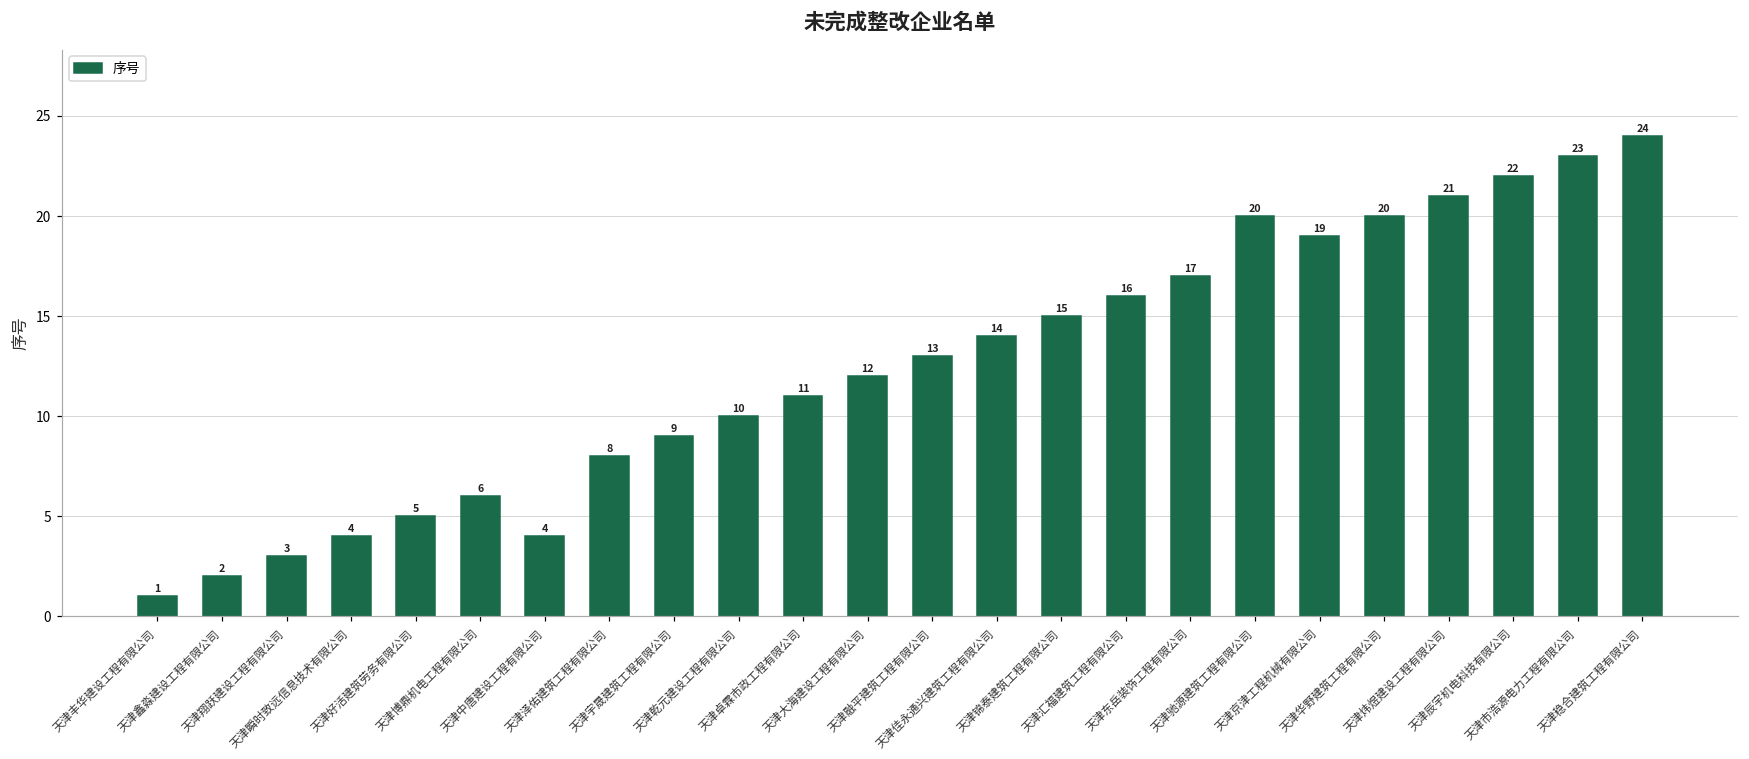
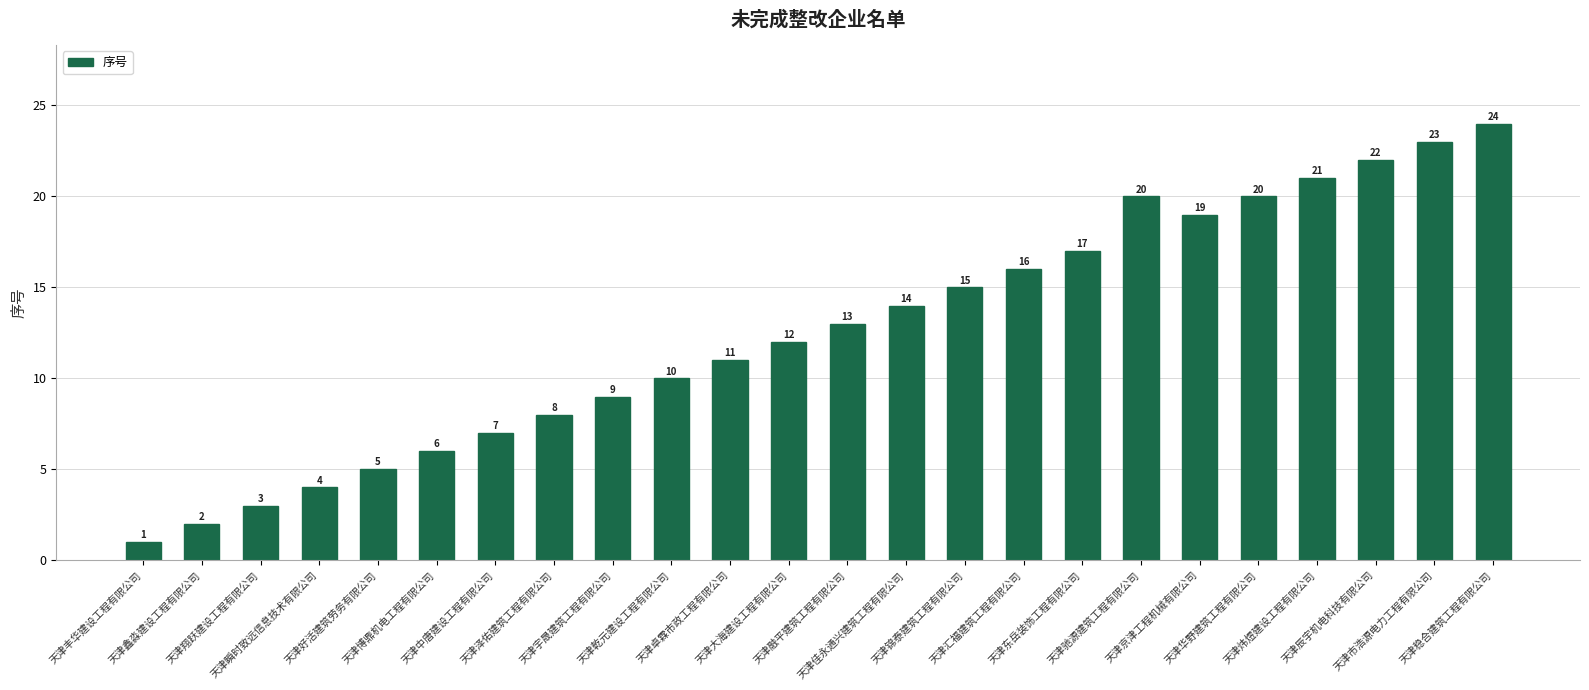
  {
    "天津丰华建设工程有限公司": 1,
    "天津鑫淼建设工程有限公司": 2,
    "天津翔跃建设工程有限公司": 3,
    "天津瞬时致远信息技术有限公司": 4,
    "天津好活建筑劳务有限公司": 5,
    "天津博鼎机电工程有限公司": 6,
-   "天津中唐建设工程有限公司": 4,
+   "天津中唐建设工程有限公司": 7,
    "天津泽佑建筑工程有限公司": 8,
    "天津宇晟建筑工程有限公司": 9,
    "天津乾元建设工程有限公司": 10,
    "天津卓霖市政工程有限公司": 11,
    "天津大海建设工程有限公司": 12,
    "天津融平建筑工程有限公司": 13,
    "天津佳永通兴建筑工程有限公司": 14,
    "天津锦泰建筑工程有限公司": 15,
    "天津汇福建筑工程有限公司": 16,
    "天津东岳装饰工程有限公司": 17,
    "天津驰源建筑工程有限公司": 20,
    "天津京津工程机械有限公司": 19,
    "天津华野建筑工程有限公司": 20,
    "天津炜煜建设工程有限公司": 21,
    "天津辰宇机电科技有限公司": 22,
    "天津市浩源电力工程有限公司": 23,
    "天津稳合建筑工程有限公司": 24
  }
